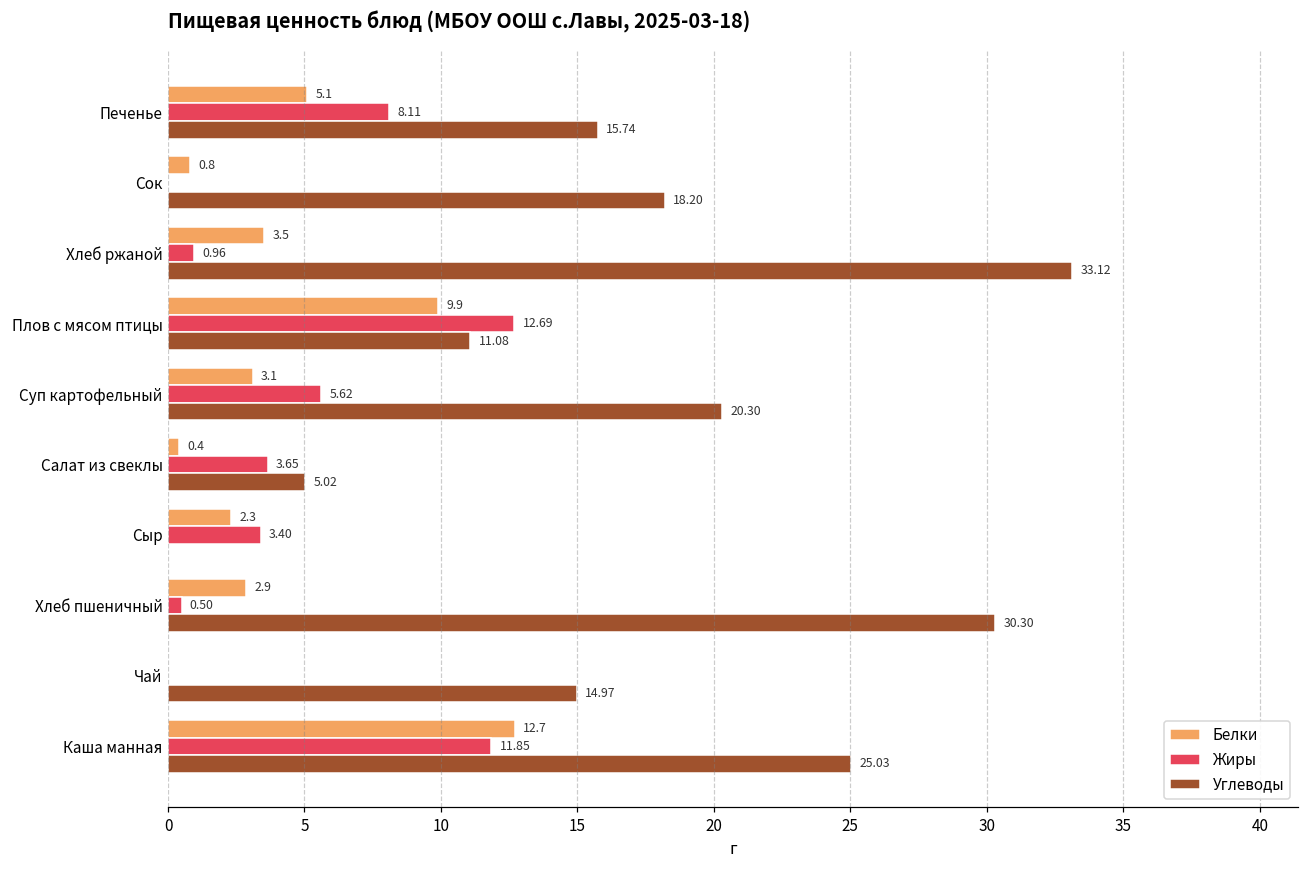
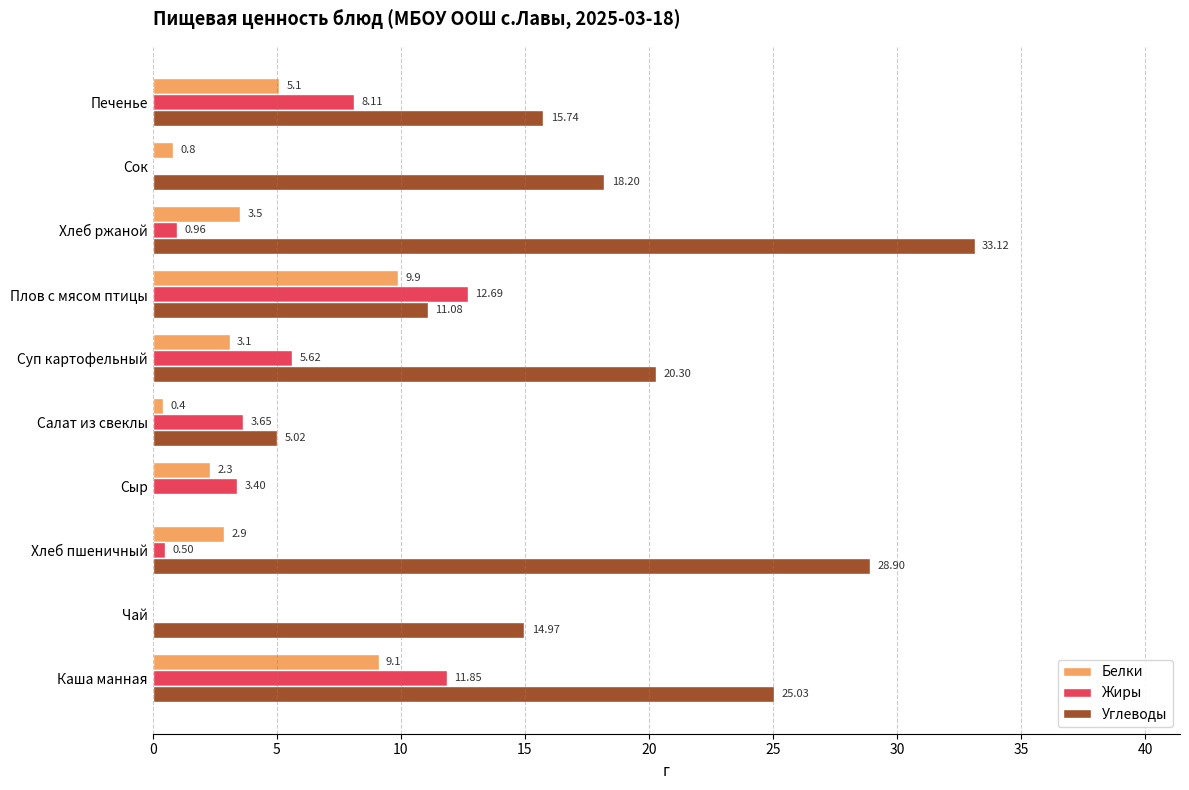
  {
    "Белки": {
      "Печенье": 5.1,
      "Сок": 0.8,
      "Хлеб ржаной": 3.5,
      "Плов с мясом птицы": 9.9,
      "Суп картофельный": 3.1,
      "Салат из свеклы": 0.4,
      "Сыр": 2.3,
      "Хлеб пшеничный": 2.9,
-     "Каша манная": 12.7
+     "Каша манная": 9.1
    },
    "Жиры": {
      "Печенье": 8.11,
      "Хлеб ржаной": 0.96,
      "Плов с мясом птицы": 12.69,
      "Суп картофельный": 5.62,
      "Салат из свеклы": 3.65,
      "Сыр": 3.40,
      "Хлеб пшеничный": 0.50,
      "Каша манная": 11.85
    },
    "Углеводы": {
      "Печенье": 15.74,
      "Сок": 18.20,
      "Хлеб ржаной": 33.12,
      "Плов с мясом птицы": 11.08,
      "Суп картофельный": 20.30,
      "Салат из свеклы": 5.02,
-     "Хлеб пшеничный": 30.30,
+     "Хлеб пшеничный": 28.90,
      "Чай": 14.97,
      "Каша манная": 25.03
    }
  }
